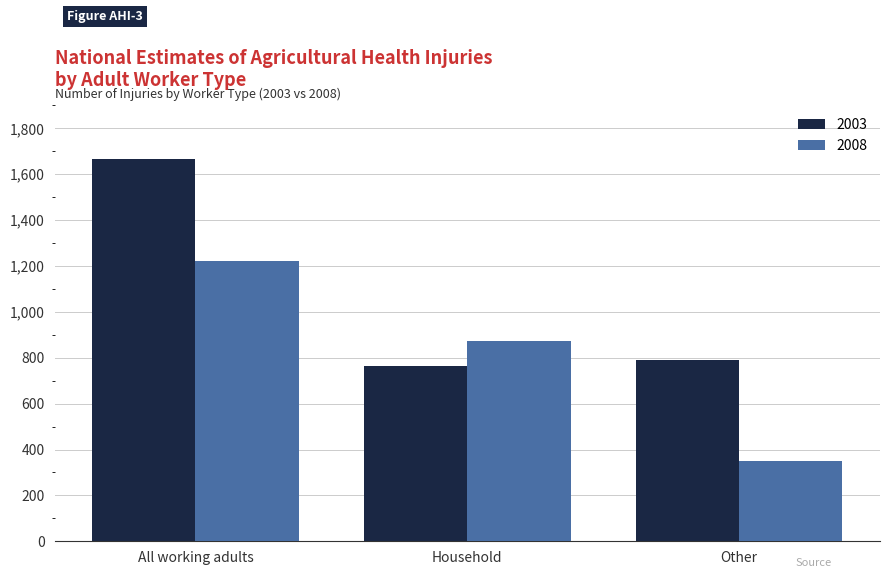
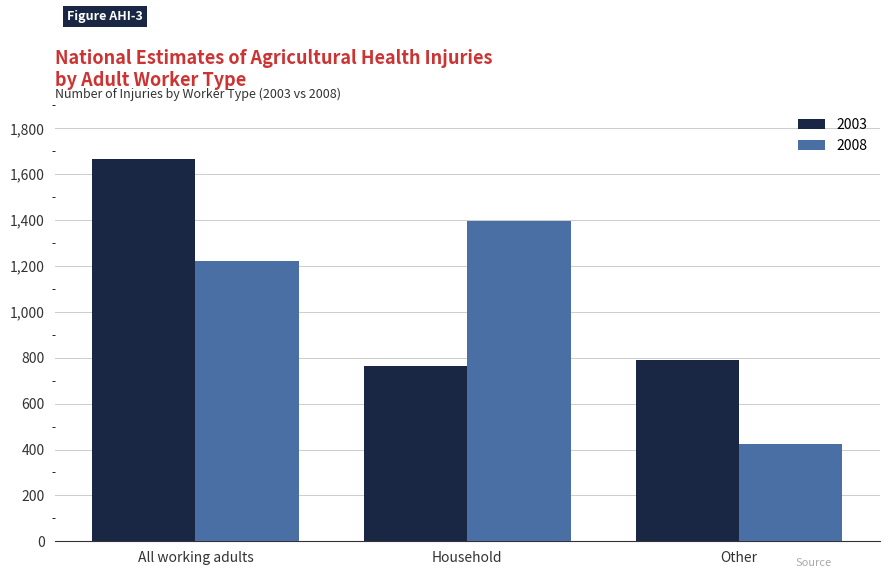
  {
    "2003": {
      "All working adults": "1,670",
      "Household": "770",
      "Other": "790"
    },
    "2008": {
      "All working adults": "1,220",
-     "Household": "870",
-     "Other": "350"
+     "Household": "1,400",
+     "Other": "420"
    }
  }
